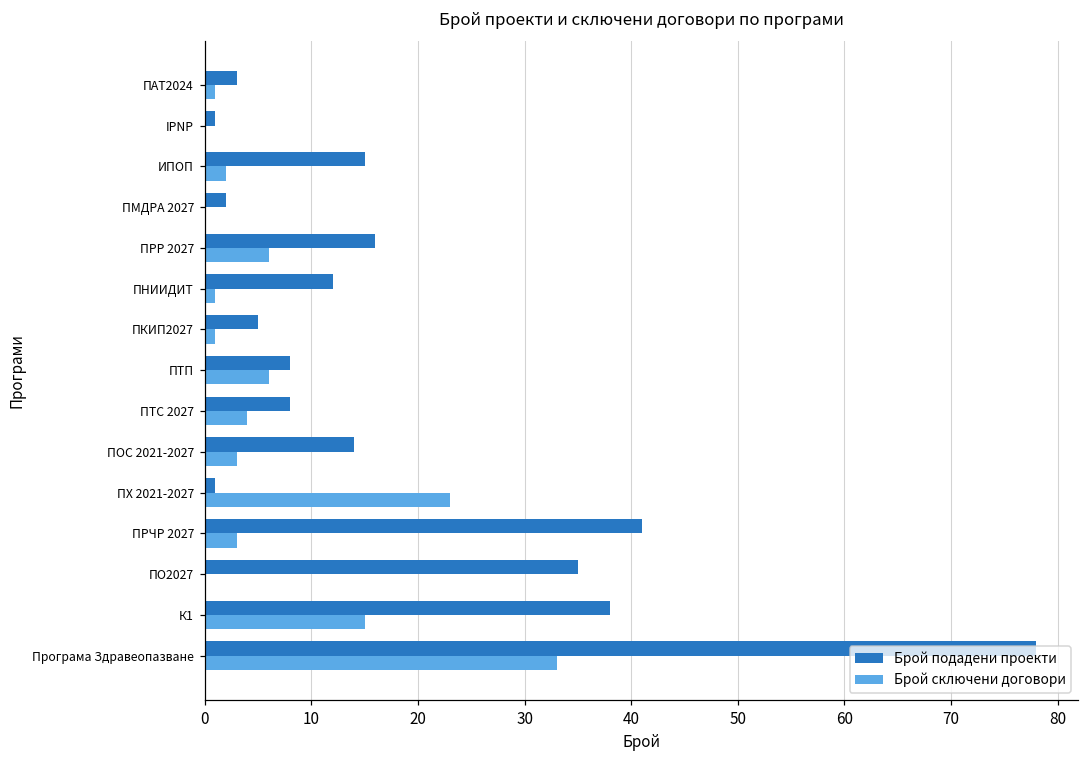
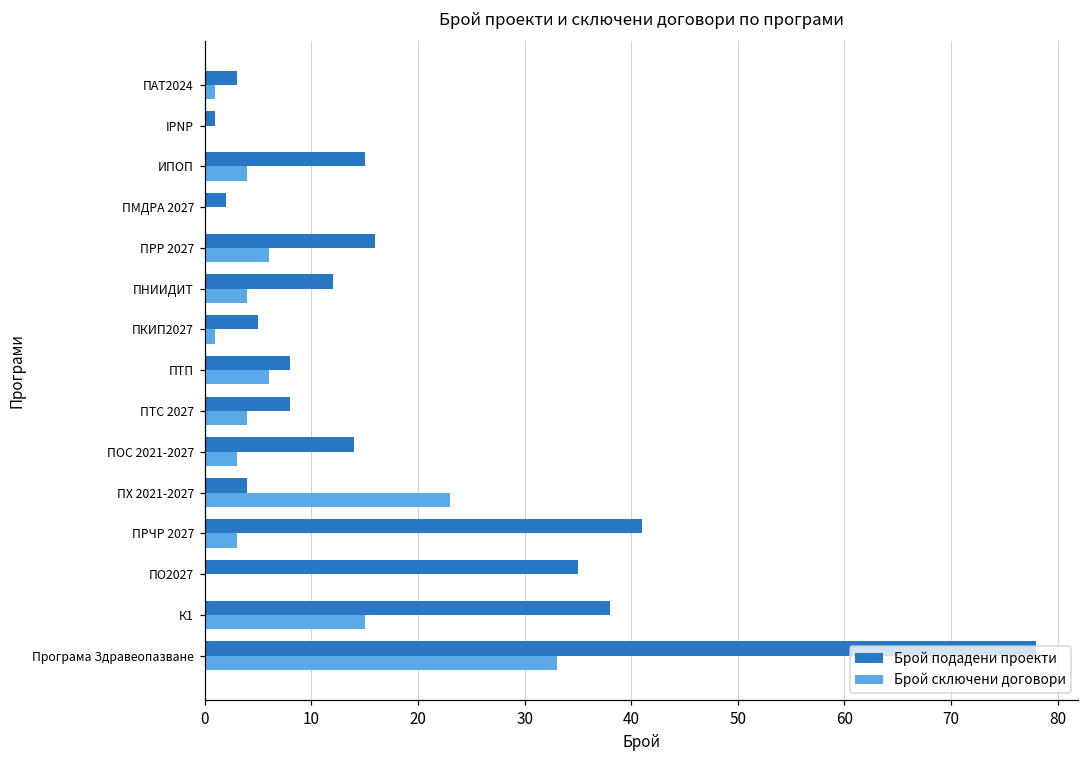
  {
    "Брой подадени проекти": {
      "ПАТ2024": 3,
      "IPNP": 1,
      "ИПОП": 15,
      "ПМДРА 2027": 2,
      "ПРР 2027": 16,
      "ПНИИДИТ": 12,
      "ПКИП2027": 5,
      "ПТП": 8,
      "ПТС 2027": 8,
      "ПОС 2021-2027": 14,
-     "ПХ 2021-2027": 1,
+     "ПХ 2021-2027": 4,
      "ПРЧР 2027": 41,
      "ПО2027": 35,
      "К1": 38
    },
    "Брой сключени договори": {
      "ПАТ2024": 1,
      "IPNP": 0,
-     "ИПОП": 2,
+     "ИПОП": 4,
      "ПМДРА 2027": 0,
      "ПРР 2027": 6,
-     "ПНИИДИТ": 1,
+     "ПНИИДИТ": 4,
      "ПКИП2027": 1,
      "ПТП": 6,
      "ПТС 2027": 4,
      "ПОС 2021-2027": 3,
      "ПХ 2021-2027": 23,
      "ПРЧР 2027": 3,
      "ПО2027": 0,
      "К1": 15,
      "Програма Здравеопазване": 33
    }
  }
